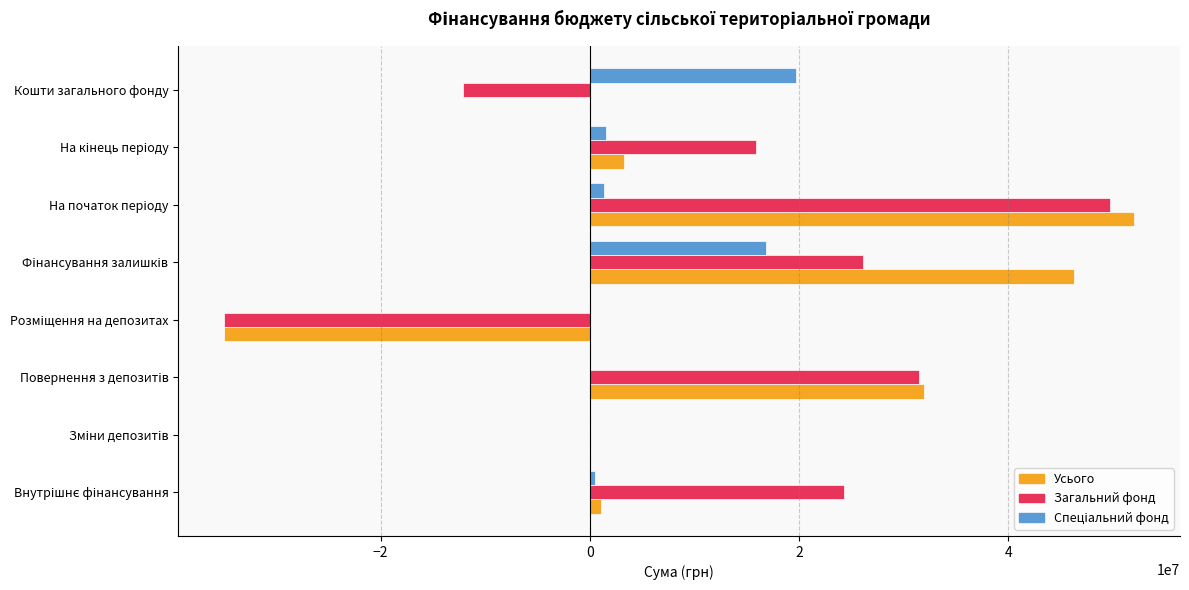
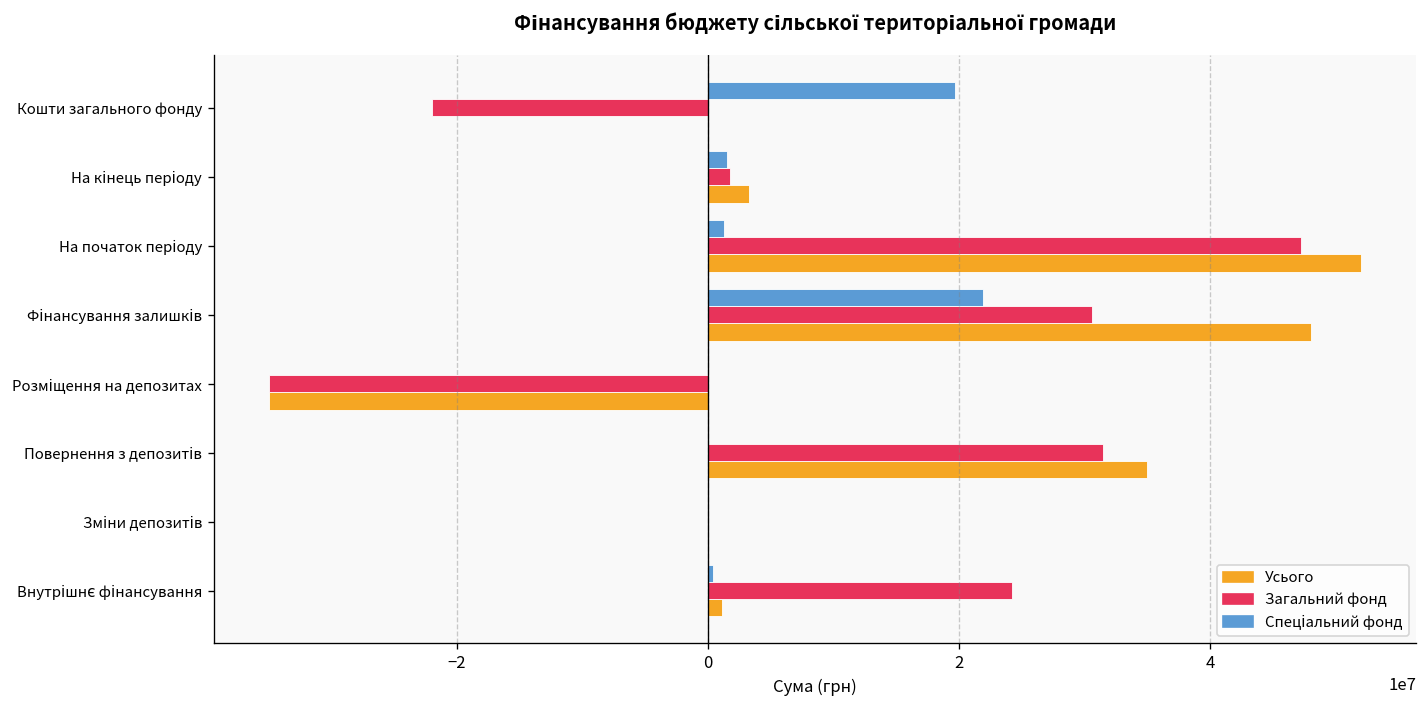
  {
    "Усього": {
      "Кошти загального фонду": 0,
      "На кінець періоду": 3300000,
      "На початок періоду": 52000000,
-     "Фінансування залишків": 46300000,
+     "Фінансування залишків": 48000000,
      "Розміщення на депозитах": -35000000,
-     "Повернення з депозитів": 31900000,
+     "Повернення з депозитів": 35000000,
      "Зміни депозитів": 0,
      "Внутрішнє фінансування": 1100000
    },
    "Загальний фонд": {
-     "Кошти загального фонду": -12100000,
-     "На кінець періоду": 15800000,
-     "На початок періоду": 49700000,
-     "Фінансування залишків": 26100000,
+     "Кошти загального фонду": -21900000,
+     "На кінець періоду": 1700000,
+     "На початок періоду": 47200000,
+     "Фінансування залишків": 30600000,
      "Розміщення на депозитах": -35000000,
      "Повернення з депозитів": 31400000,
      "Зміни депозитів": 0,
      "Внутрішнє фінансування": 24300000
    },
    "Спеціальний фонд": {
      "Кошти загального фонду": 19700000,
      "На кінець періоду": 1500000,
      "На початок періоду": 1300000,
-     "Фінансування залишків": 16800000,
+     "Фінансування залишків": 21900000,
      "Розміщення на депозитах": 0,
      "Повернення з депозитів": 0,
      "Зміни депозитів": 0,
      "Внутрішнє фінансування": 400000
    }
  }
